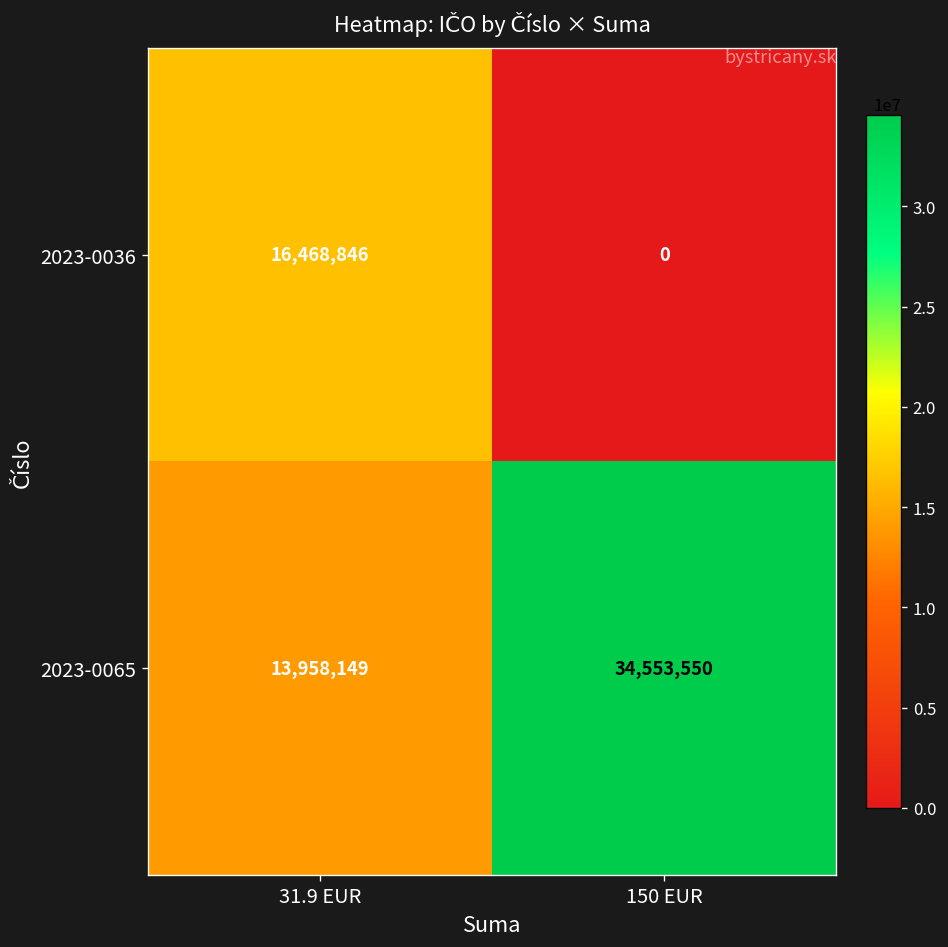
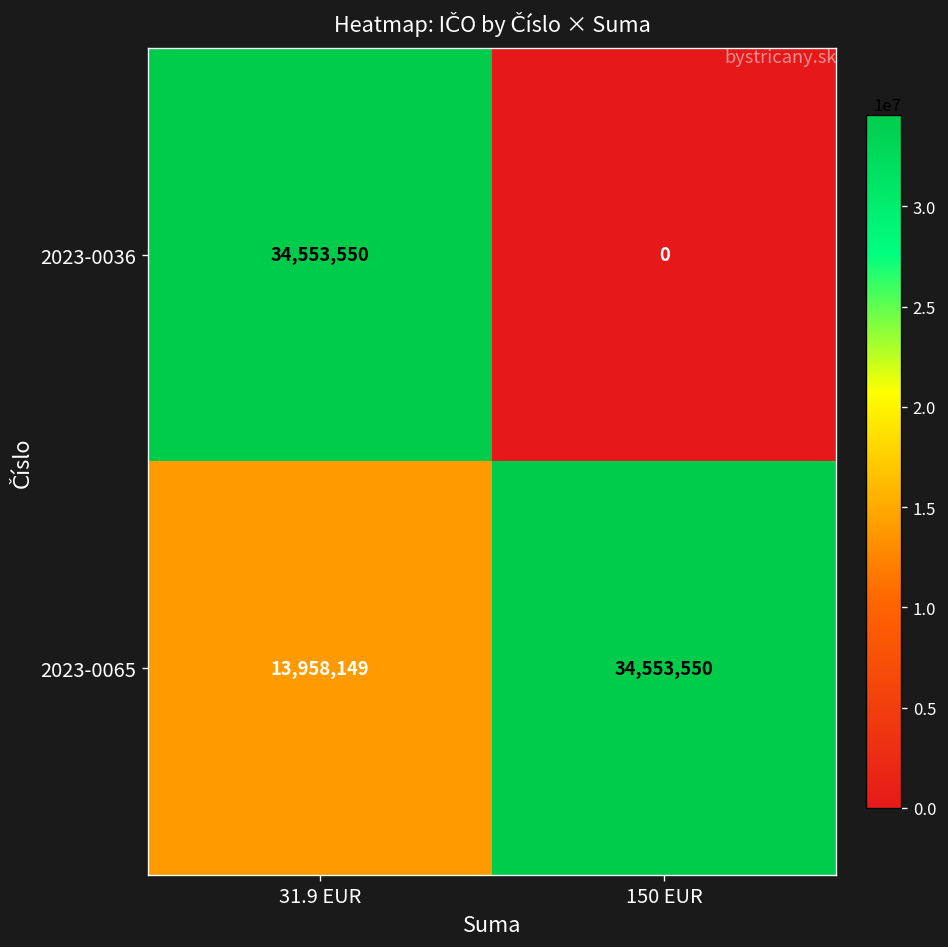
  {
    "2023-0036": {
-     "31.9 EUR": "16,468,846"
+     "31.9 EUR": "34,553,550"
    },
    "2023-0065": {
      "31.9 EUR": "13,958,149",
      "150 EUR": "34,553,550"
    }
  }
